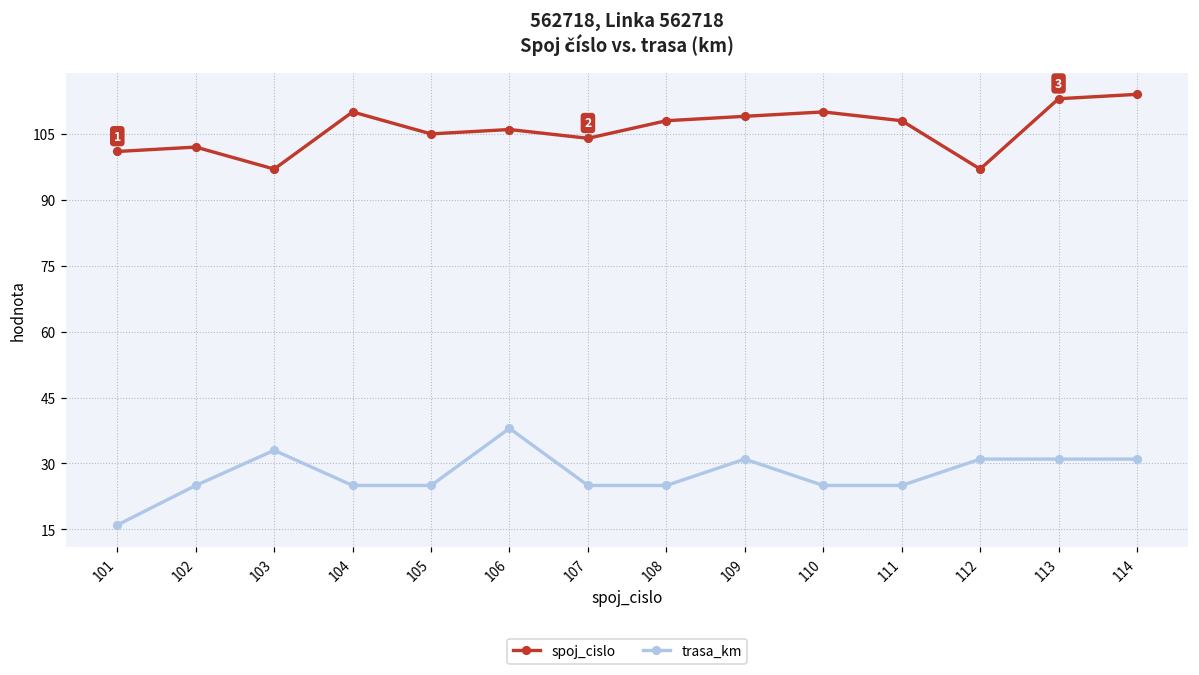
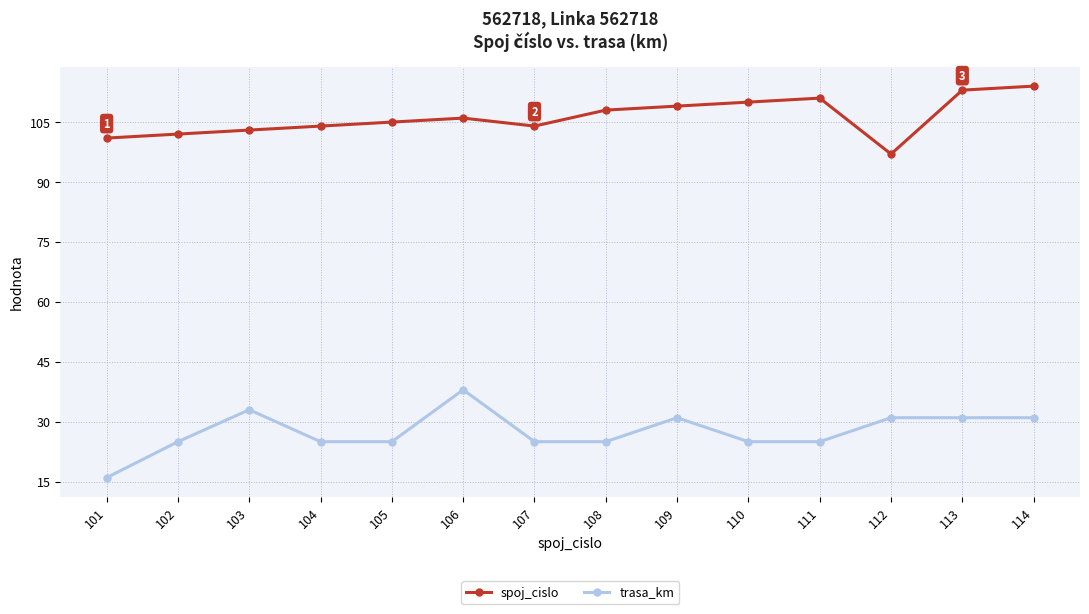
  {
    "spoj_cislo": {
      "102": 102,
-     "103": 97,
-     "104": 110,
+     "103": 103,
+     "104": 104,
      "105": 105,
      "106": 106,
      "108": 108,
      "109": 109,
      "110": 110,
-     "111": 108,
+     "111": 111,
      "112": 97,
      "114": 114
    },
    "trasa_km": {
      "101": 16,
      "102": 25,
      "103": 33,
      "104": 25,
      "105": 25,
      "106": 38,
      "107": 25,
      "108": 25,
      "109": 31,
      "110": 25,
      "111": 25,
      "112": 31,
      "113": 31,
      "114": 31
    }
  }
